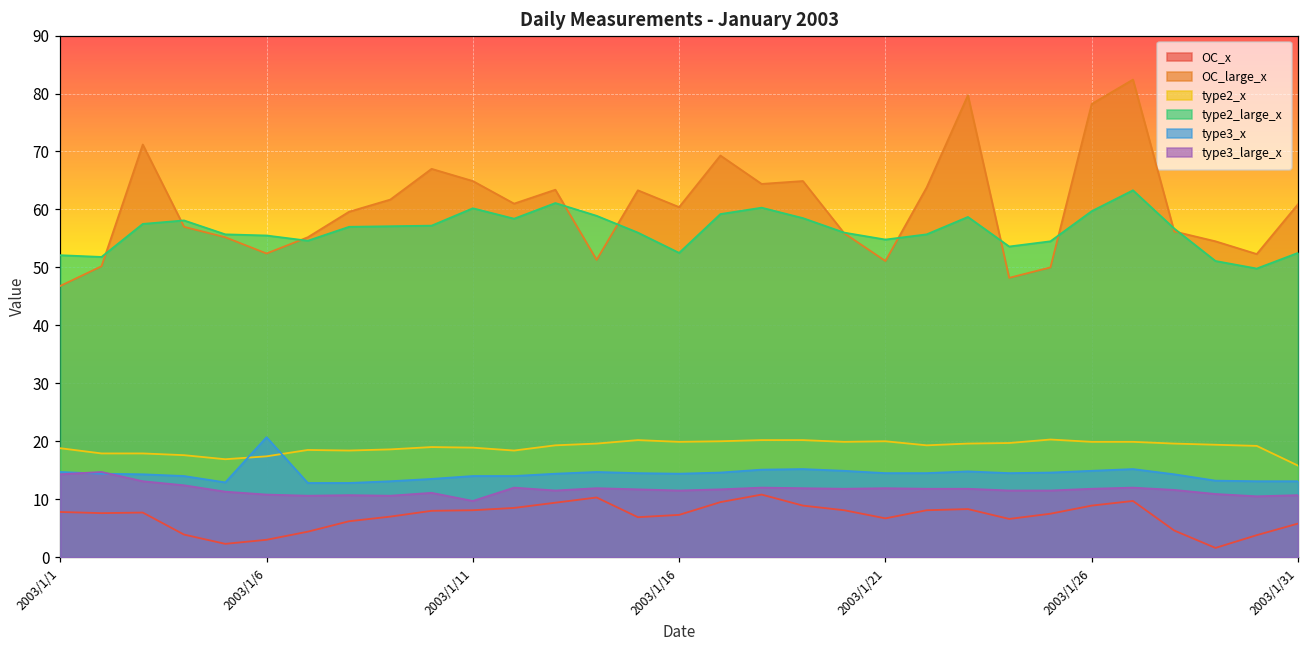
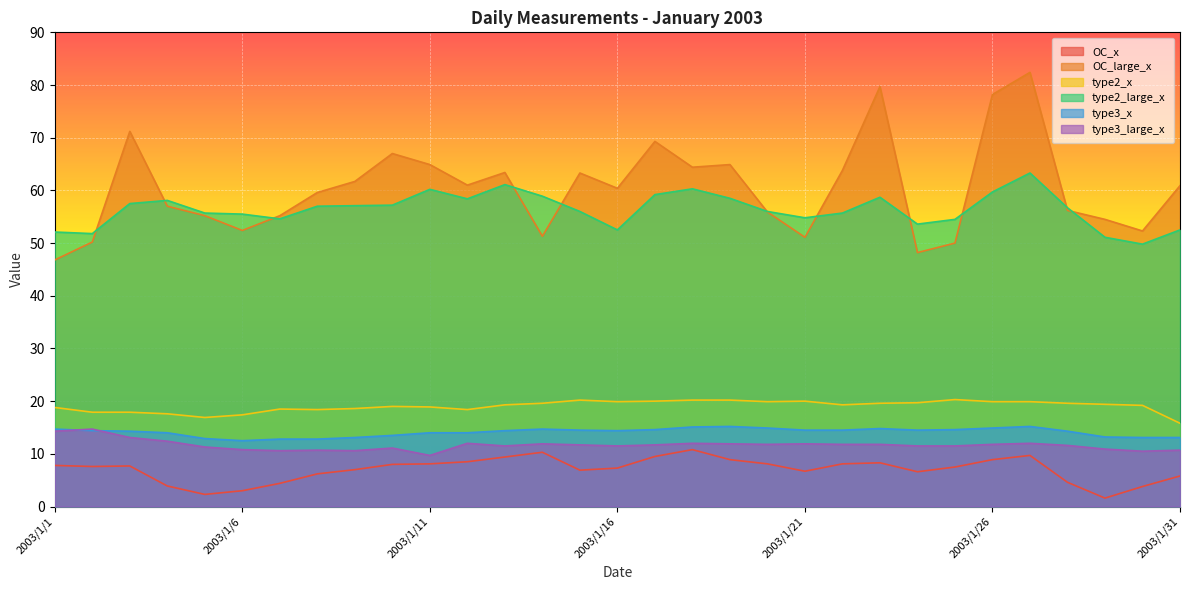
  {
    "type2_x": {
      "2003/1/1": 19,
      "2003/1/6": 17,
      "2003/1/11": 19,
      "2003/1/16": 20,
      "2003/1/21": 20,
      "2003/1/26": 20,
      "2003/1/31": 16
    },
    "type2_large_x": {
      "2003/1/1": 52,
      "2003/1/6": 56,
      "2003/1/11": 60,
      "2003/1/16": 53,
      "2003/1/21": 55,
      "2003/1/26": 60,
      "2003/1/31": 53
    },
    "type3_x": {
-     "2003/1/6": 21,
+     "2003/1/6": 13,
      "2003/1/11": 14,
      "2003/1/16": 14,
      "2003/1/21": 15,
      "2003/1/26": 15,
      "2003/1/31": 13
    },
    "type3_large_x": {
      "2003/1/6": 11,
      "2003/1/11": 10,
      "2003/1/16": 12,
      "2003/1/21": 12,
      "2003/1/26": 12,
      "2003/1/31": 11
    }
  }
